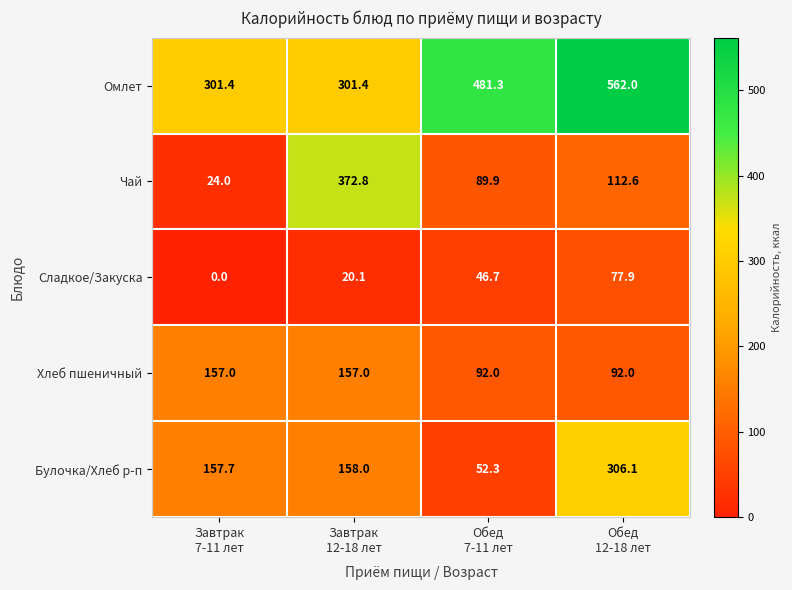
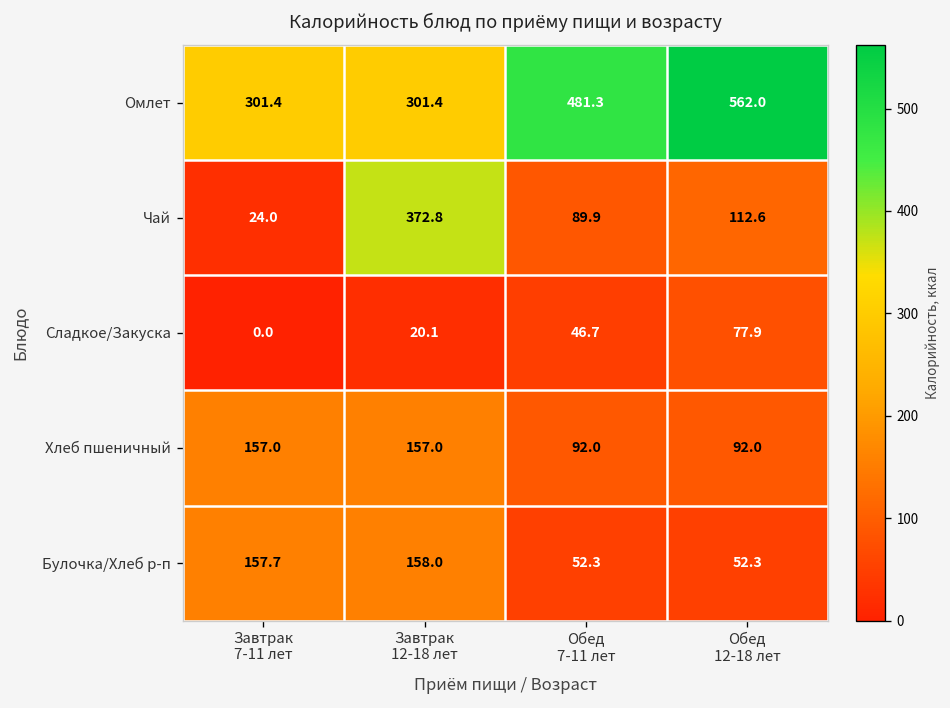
  {
    "Омлет": {
      "Завтрак 7-11 лет": 301.4,
      "Завтрак 12-18 лет": 301.4,
      "Обед 7-11 лет": 481.3,
      "Обед 12-18 лет": 562.0
    },
    "Чай": {
      "Завтрак 7-11 лет": 24.0,
      "Завтрак 12-18 лет": 372.8,
      "Обед 7-11 лет": 89.9,
      "Обед 12-18 лет": 112.6
    },
    "Сладкое/Закуска": {
      "Завтрак 7-11 лет": 0.0,
      "Завтрак 12-18 лет": 20.1,
      "Обед 7-11 лет": 46.7,
      "Обед 12-18 лет": 77.9
    },
    "Хлеб пшеничный": {
      "Завтрак 7-11 лет": 157.0,
      "Завтрак 12-18 лет": 157.0,
      "Обед 7-11 лет": 92.0,
      "Обед 12-18 лет": 92.0
    },
    "Булочка/Хлеб р-п": {
      "Завтрак 7-11 лет": 157.7,
      "Завтрак 12-18 лет": 158.0,
      "Обед 7-11 лет": 52.3,
-     "Обед 12-18 лет": 306.1
+     "Обед 12-18 лет": 52.3
    }
  }
